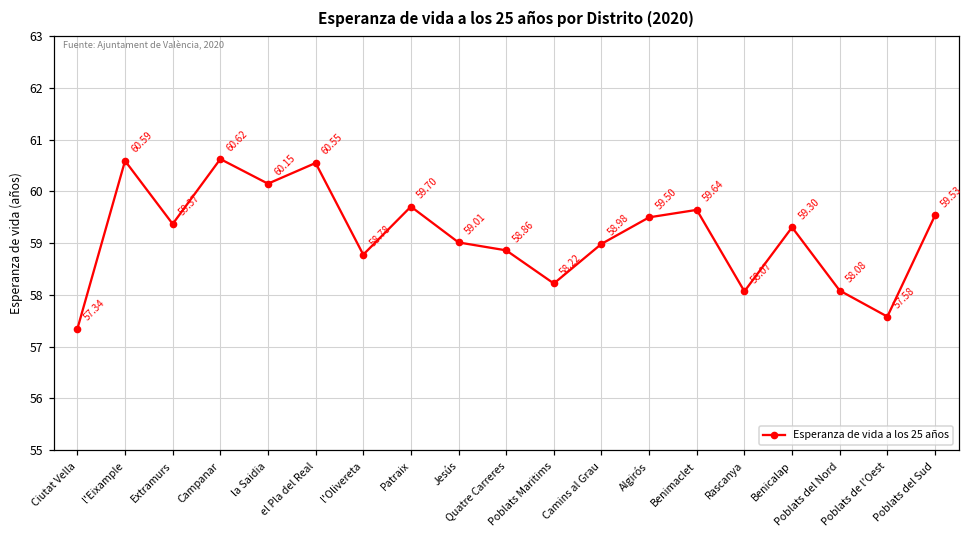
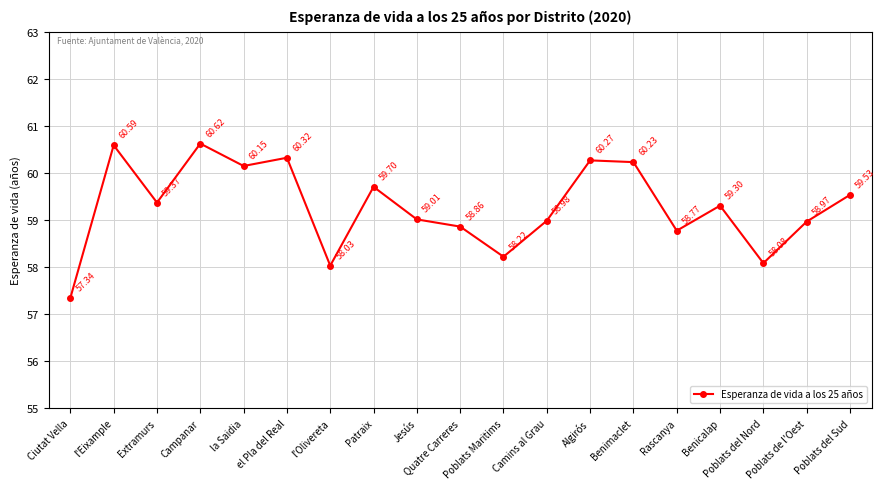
  {
    "Ciutat Vella": 57.34,
    "l'Eixample": 60.59,
    "Extramurs": 59.37,
    "Campanar": 60.62,
    "la Saidia": 60.15,
-   "el Pla del Real": 60.55,
-   "l'Olivereta": 58.78,
+   "el Pla del Real": 60.32,
+   "l'Olivereta": 58.03,
    "Patraix": 59.70,
    "Jesús": 59.01,
    "Quatre Carreres": 58.86,
    "Poblats Maritims": 58.22,
    "Camins al Grau": 58.98,
-   "Algirós": 59.50,
-   "Benimaclet": 59.64,
-   "Rascanya": 58.07,
+   "Algirós": 60.27,
+   "Benimaclet": 60.23,
+   "Rascanya": 58.77,
    "Benicalap": 59.30,
    "Poblats del Nord": 58.08,
-   "Poblats de l'Oest": 57.58,
+   "Poblats de l'Oest": 58.97,
    "Poblats del Sud": 59.53
  }
